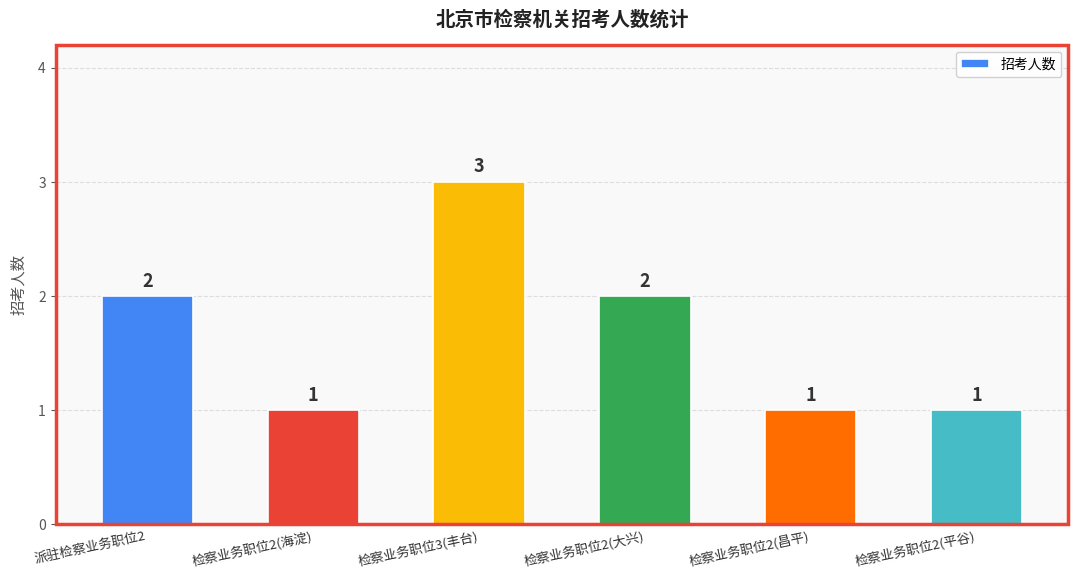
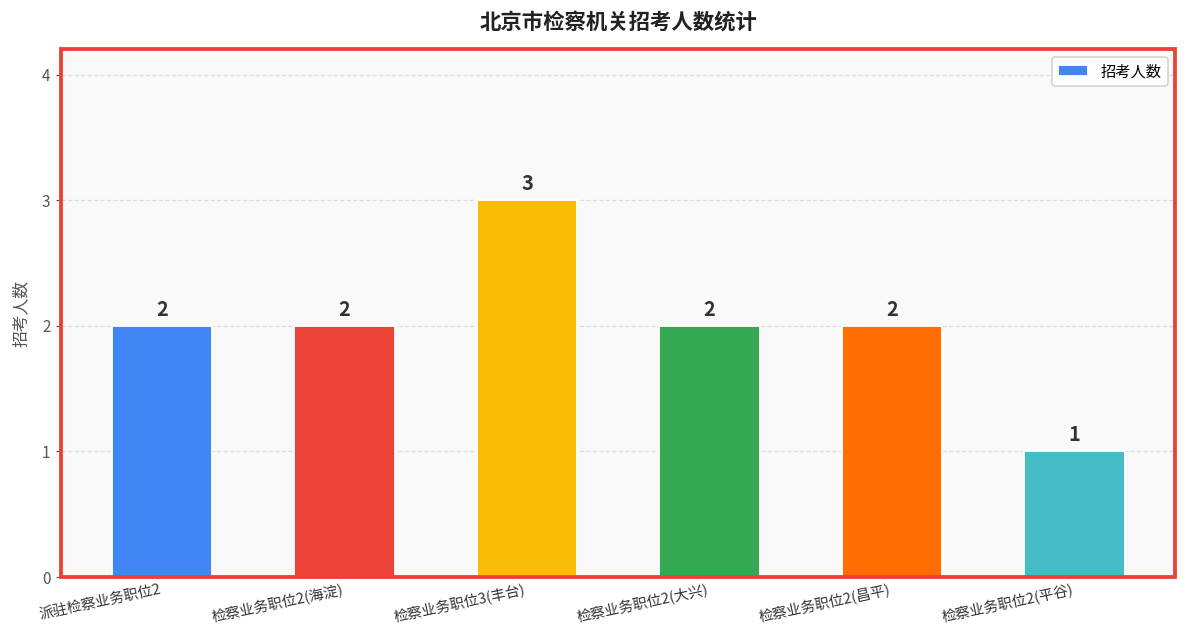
  {
    "派驻检察业务职位2": 2,
-   "检察业务职位2(海淀)": 1,
+   "检察业务职位2(海淀)": 2,
    "检察业务职位3(丰台)": 3,
    "检察业务职位2(大兴)": 2,
-   "检察业务职位2(昌平)": 1,
+   "检察业务职位2(昌平)": 2,
    "检察业务职位2(平谷)": 1
  }
